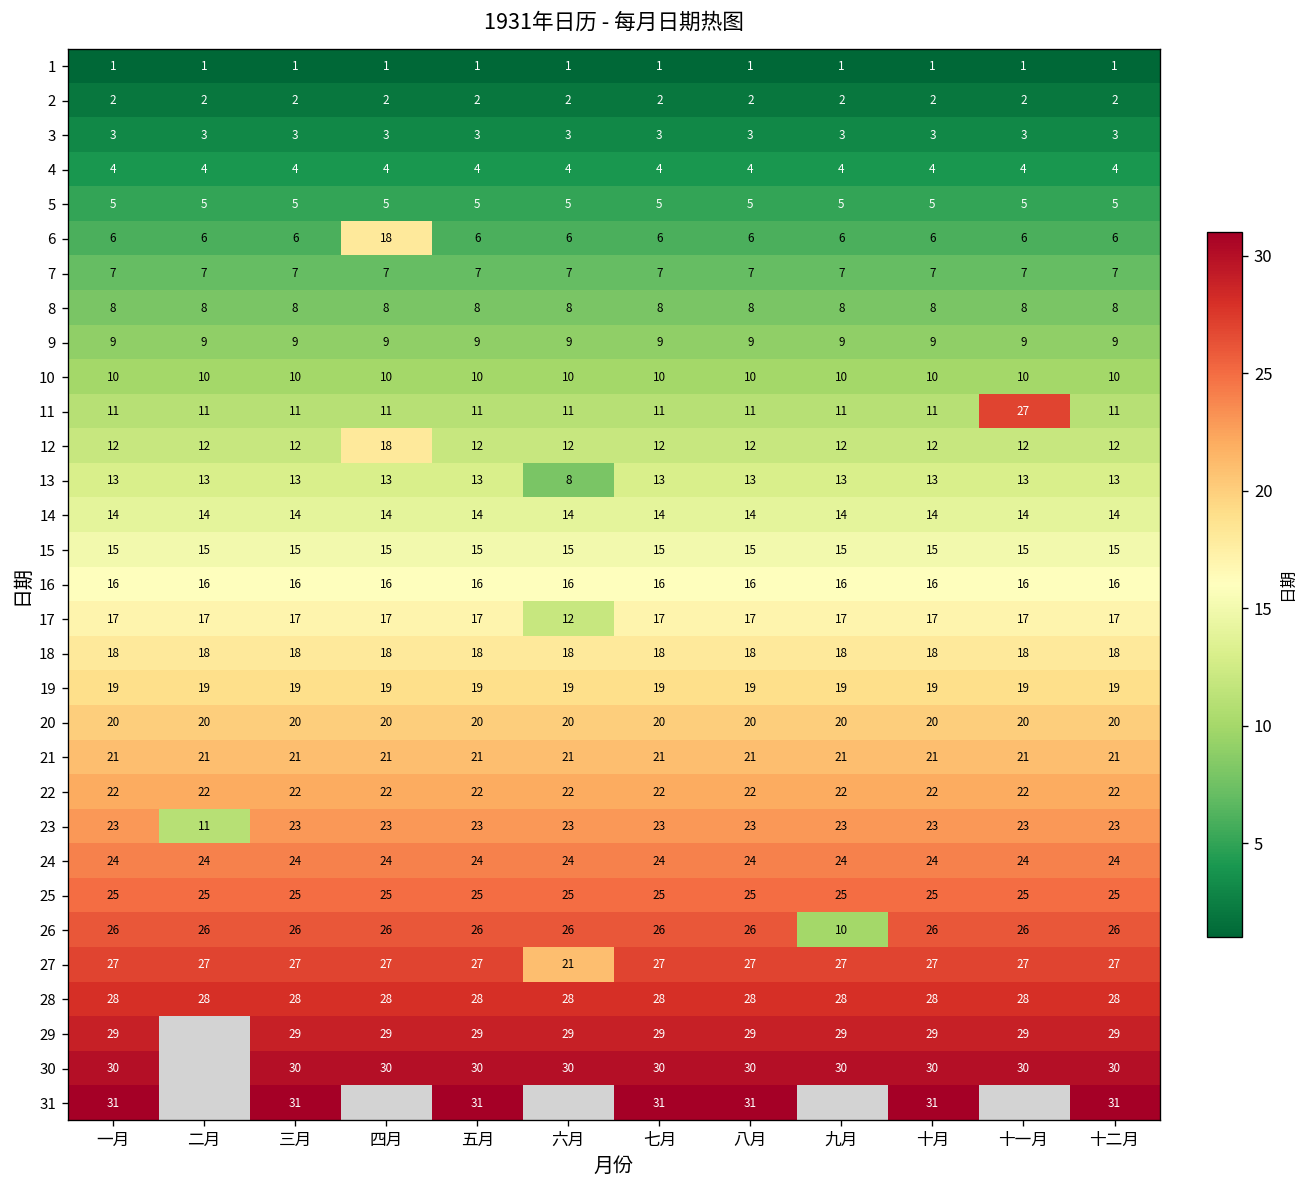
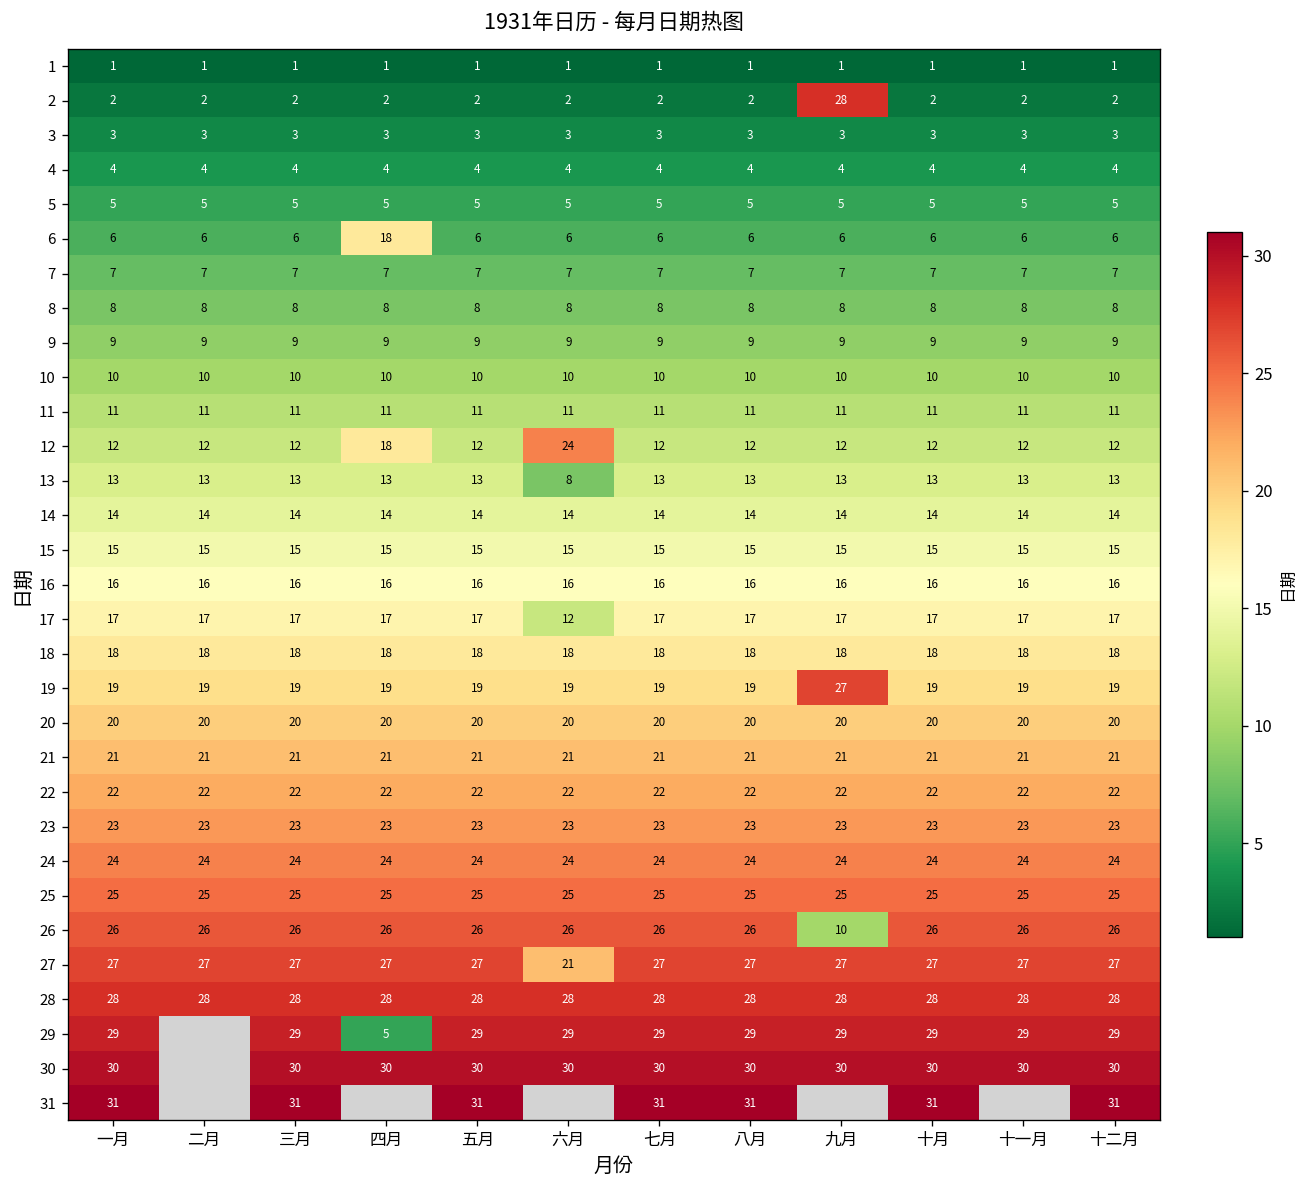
  {
    "2": {
      "一月": 2,
      "二月": 2,
      "三月": 2,
      "四月": 2,
      "五月": 2,
      "六月": 2,
      "七月": 2,
      "八月": 2,
-     "九月": 2,
+     "九月": 28,
      "十月": 2,
      "十一月": 2,
      "十二月": 2
    },
    "11": {
      "一月": 11,
      "二月": 11,
      "三月": 11,
      "四月": 11,
      "五月": 11,
      "六月": 11,
      "七月": 11,
      "八月": 11,
      "九月": 11,
      "十月": 11,
-     "十一月": 27,
+     "十一月": 11,
      "十二月": 11
    },
    "12": {
      "一月": 12,
      "二月": 12,
      "三月": 12,
      "四月": 18,
      "五月": 12,
-     "六月": 12,
+     "六月": 24,
      "七月": 12,
      "八月": 12,
      "九月": 12,
      "十月": 12,
      "十一月": 12,
      "十二月": 12
    },
    "19": {
      "一月": 19,
      "二月": 19,
      "三月": 19,
      "四月": 19,
      "五月": 19,
      "六月": 19,
      "七月": 19,
      "八月": 19,
-     "九月": 19,
+     "九月": 27,
      "十月": 19,
      "十一月": 19,
      "十二月": 19
    },
    "23": {
      "一月": 23,
-     "二月": 11,
+     "二月": 23,
      "三月": 23,
      "四月": 23,
      "五月": 23,
      "六月": 23,
      "七月": 23,
      "八月": 23,
      "九月": 23,
      "十月": 23,
      "十一月": 23,
      "十二月": 23
    },
    "29": {
      "一月": 29,
      "三月": 29,
-     "四月": 29,
+     "四月": 5,
      "五月": 29,
      "六月": 29,
      "七月": 29,
      "八月": 29,
      "九月": 29,
      "十月": 29,
      "十一月": 29,
      "十二月": 29
    }
  }
